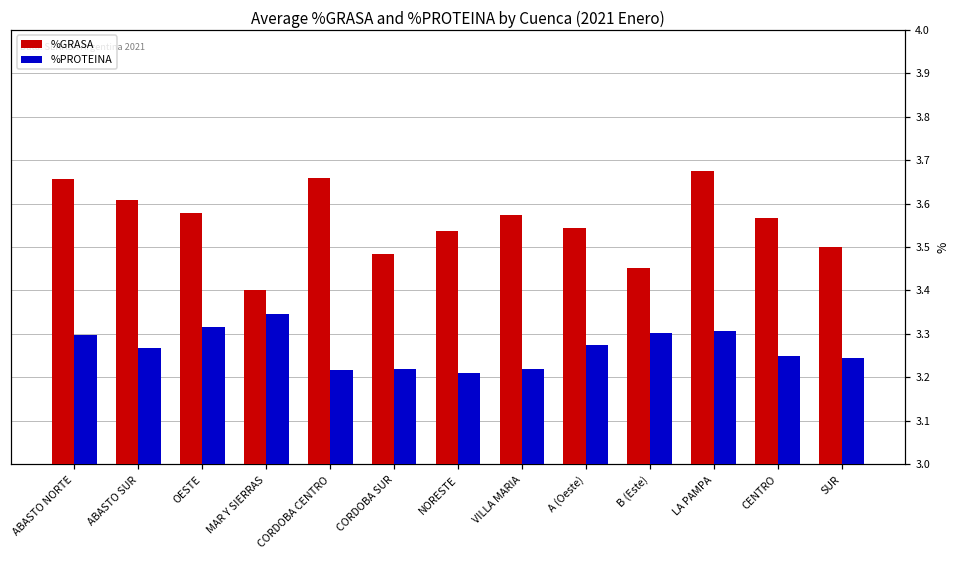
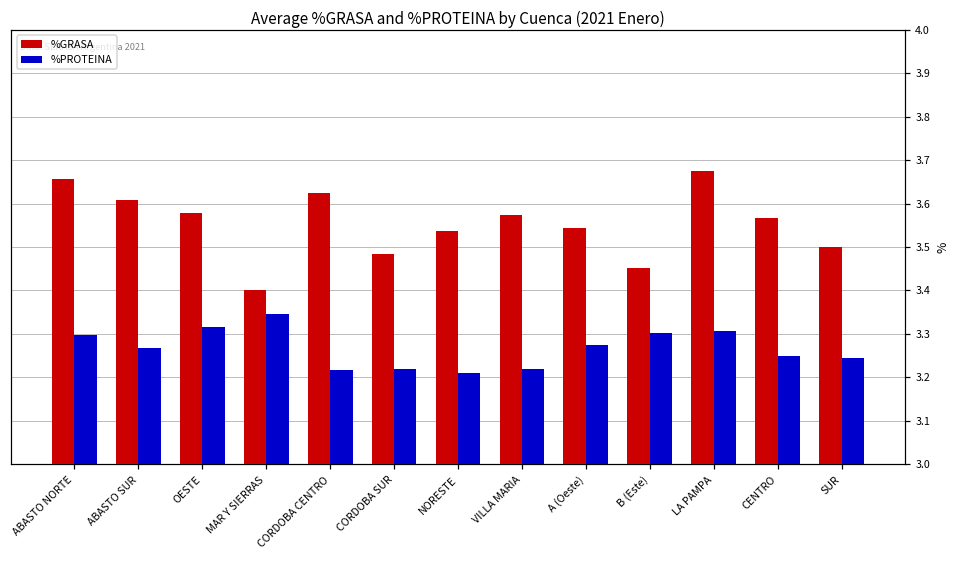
  {
    "%GRASA": {
      "ABASTO NORTE": 3.66,
      "ABASTO SUR": 3.61,
      "OESTE": 3.58,
      "MAR Y SIERRAS": 3.40,
-     "CORDOBA CENTRO": 3.66,
+     "CORDOBA CENTRO": 3.62,
      "CORDOBA SUR": 3.48,
      "NORESTE": 3.54,
      "VILLA MARIA": 3.57,
      "A (Oeste)": 3.54,
      "B (Este)": 3.45,
      "LA PAMPA": 3.68,
      "CENTRO": 3.57,
      "SUR": 3.50
    },
    "%PROTEINA": {
      "ABASTO NORTE": 3.30,
      "ABASTO SUR": 3.27,
      "OESTE": 3.32,
      "MAR Y SIERRAS": 3.35,
      "CORDOBA CENTRO": 3.22,
      "CORDOBA SUR": 3.22,
      "NORESTE": 3.21,
      "VILLA MARIA": 3.22,
      "A (Oeste)": 3.27,
      "B (Este)": 3.30,
      "LA PAMPA": 3.31,
      "CENTRO": 3.25,
      "SUR": 3.24
    }
  }
